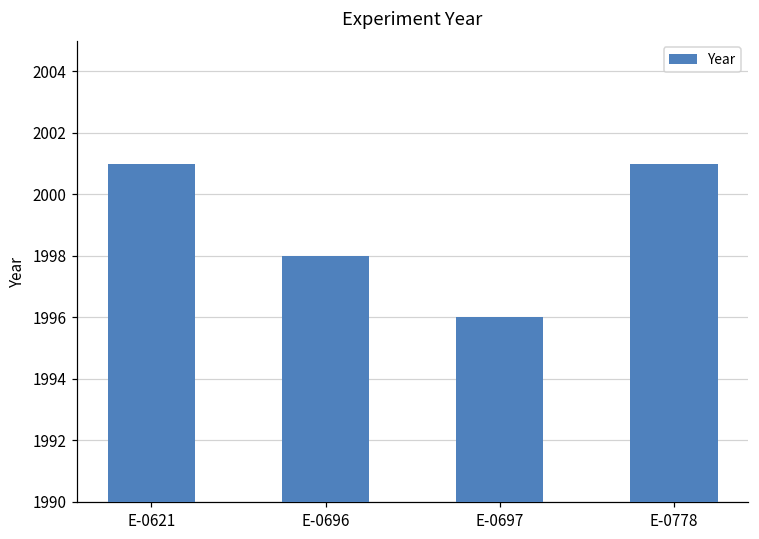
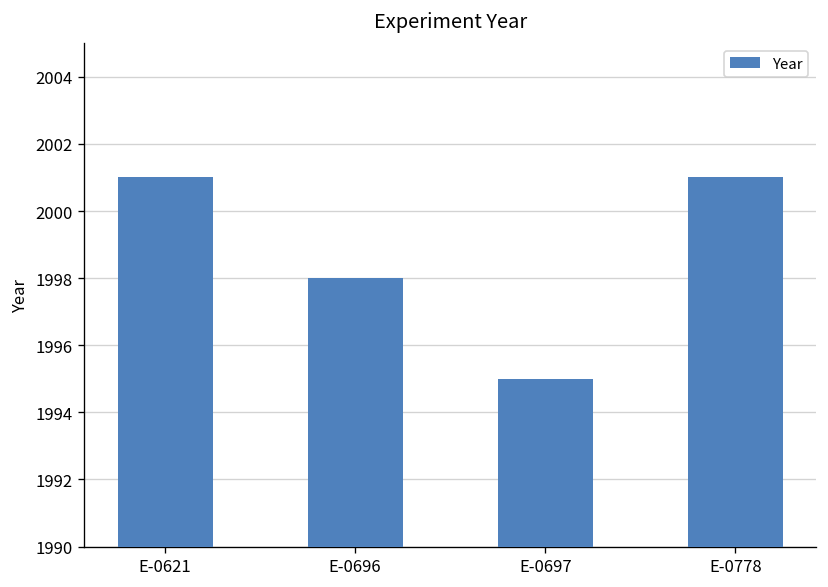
  {
    "E-0621": 2001,
    "E-0696": 1998,
-   "E-0697": 1996,
+   "E-0697": 1995,
    "E-0778": 2001
  }
